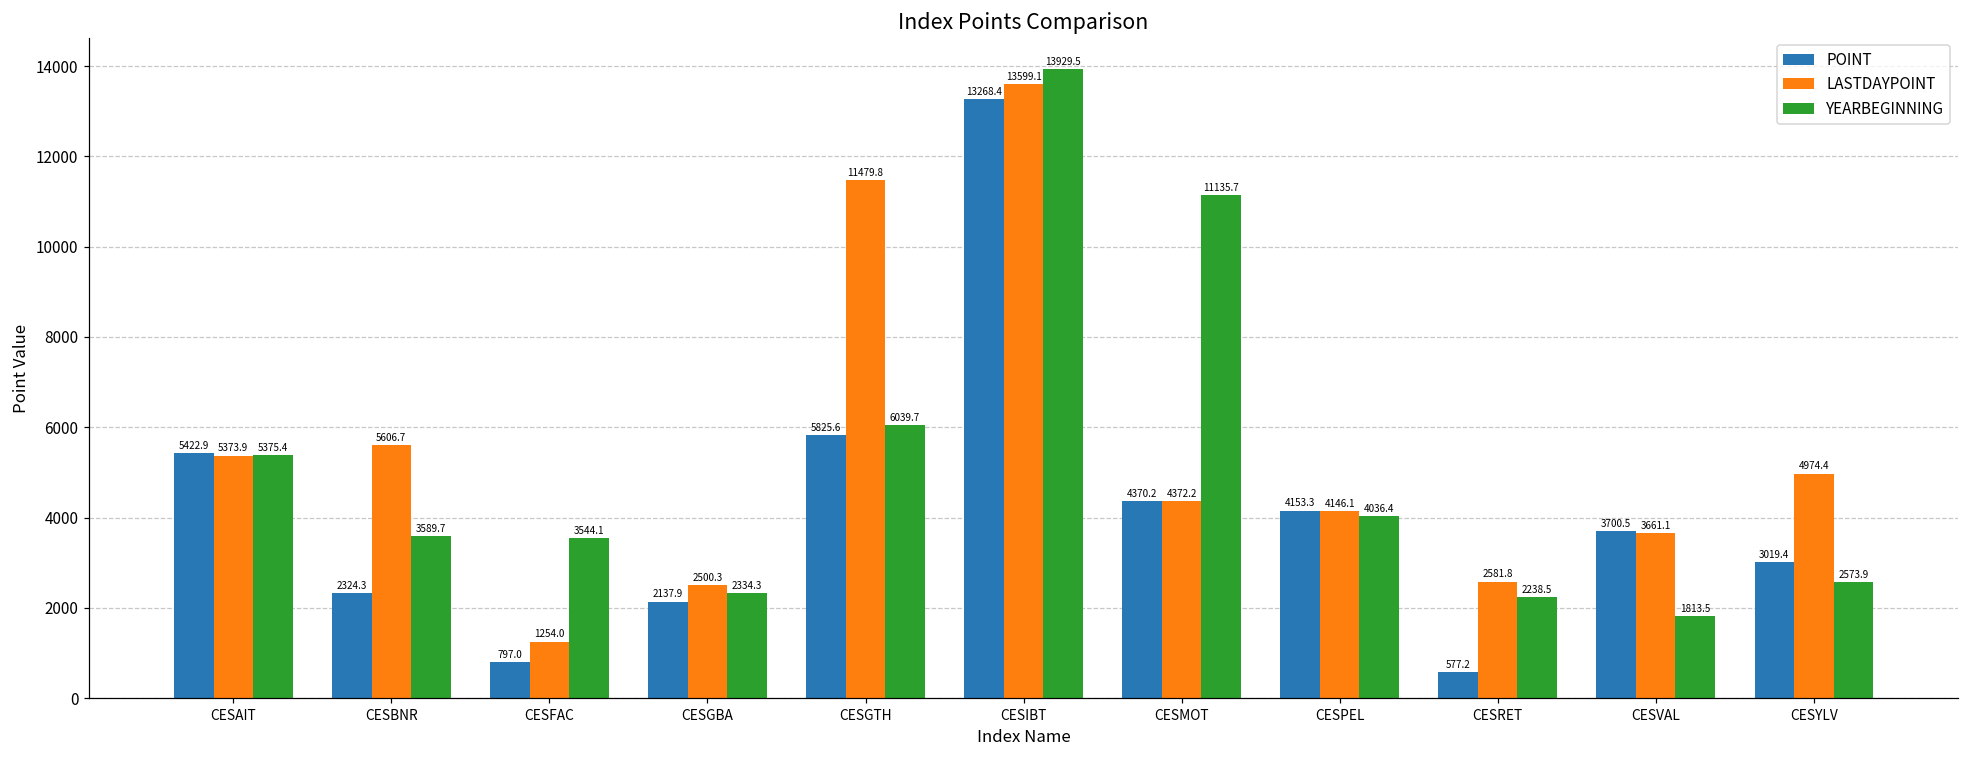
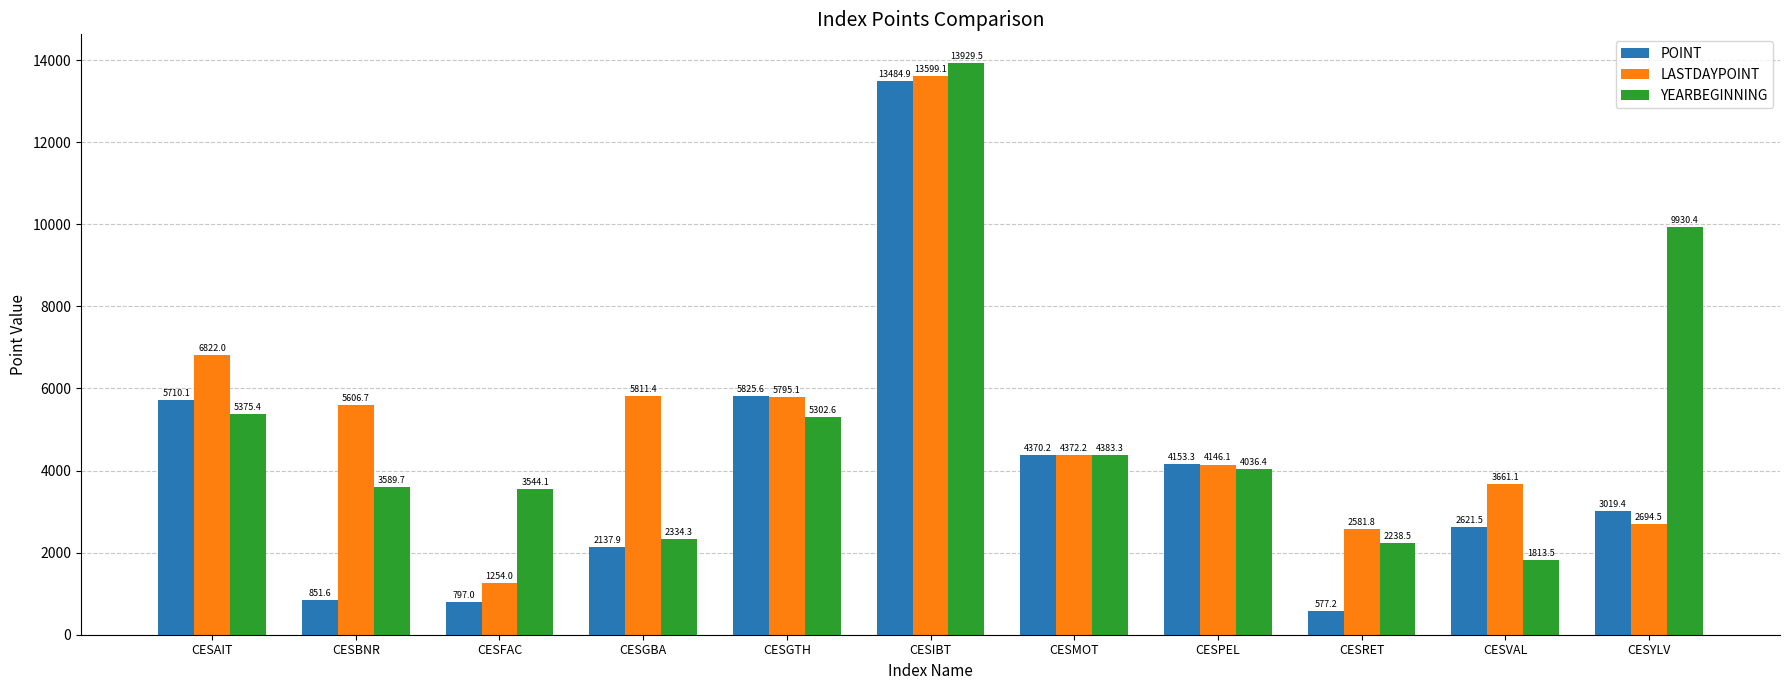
  {
    "POINT": {
-     "CESAIT": 5422.9,
-     "CESBNR": 2324.3,
+     "CESAIT": 5710.1,
+     "CESBNR": 851.6,
      "CESFAC": 797.0,
      "CESGBA": 2137.9,
      "CESGTH": 5825.6,
-     "CESIBT": 13268.4,
+     "CESIBT": 13484.9,
      "CESMOT": 4370.2,
      "CESPEL": 4153.3,
      "CESRET": 577.2,
-     "CESVAL": 3700.5,
+     "CESVAL": 2621.5,
      "CESYLV": 3019.4
    },
    "LASTDAYPOINT": {
-     "CESAIT": 5373.9,
+     "CESAIT": 6822.0,
      "CESBNR": 5606.7,
      "CESFAC": 1254.0,
-     "CESGBA": 2500.3,
-     "CESGTH": 11479.8,
+     "CESGBA": 5811.4,
+     "CESGTH": 5795.1,
      "CESIBT": 13599.1,
      "CESMOT": 4372.2,
      "CESPEL": 4146.1,
      "CESRET": 2581.8,
      "CESVAL": 3661.1,
-     "CESYLV": 4974.4
+     "CESYLV": 2694.5
    },
    "YEARBEGINNING": {
      "CESAIT": 5375.4,
      "CESBNR": 3589.7,
      "CESFAC": 3544.1,
      "CESGBA": 2334.3,
-     "CESGTH": 6039.7,
+     "CESGTH": 5302.6,
      "CESIBT": 13929.5,
-     "CESMOT": 11135.7,
+     "CESMOT": 4383.3,
      "CESPEL": 4036.4,
      "CESRET": 2238.5,
      "CESVAL": 1813.5,
-     "CESYLV": 2573.9
+     "CESYLV": 9930.4
    }
  }
